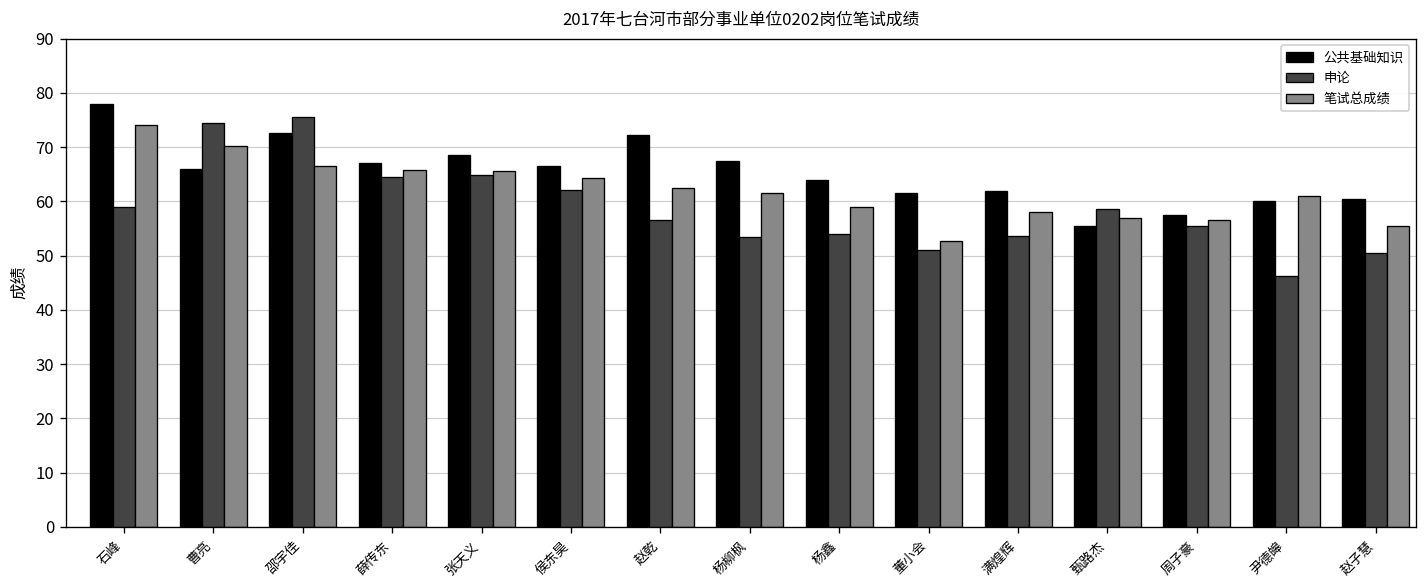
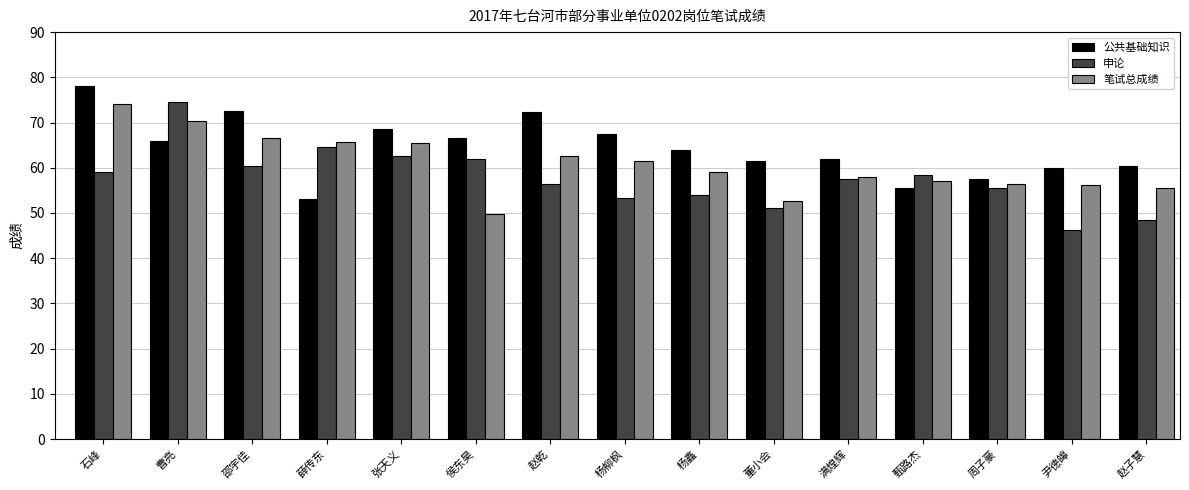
  {
    "公共基础知识": {
      "石峰": 78,
      "曹亮": 66,
      "邵宇佳": 73,
-     "薛传东": 67,
+     "薛传东": 53,
      "张天义": 69,
      "侯东昊": 67,
      "赵乾": 72,
      "杨柳枫": 68,
      "杨鑫": 64,
      "董小会": 62,
      "满煌辉": 62,
      "甄路杰": 56,
      "周子豪": 58,
      "尹德皞": 60,
      "赵子慧": 61
    },
    "申论": {
      "石峰": 59,
      "曹亮": 75,
-     "邵宇佳": 76,
+     "邵宇佳": 61,
      "薛传东": 65,
-     "张天义": 65,
+     "张天义": 63,
      "侯东昊": 62,
      "赵乾": 57,
      "杨柳枫": 53,
      "杨鑫": 54,
      "董小会": 51,
-     "满煌辉": 54,
+     "满煌辉": 58,
      "甄路杰": 59,
      "周子豪": 56,
      "尹德皞": 46,
-     "赵子慧": 51
+     "赵子慧": 48
    },
    "笔试总成绩": {
      "石峰": 74,
      "曹亮": 70,
      "邵宇佳": 67,
      "薛传东": 66,
      "张天义": 66,
-     "侯东昊": 64,
+     "侯东昊": 50,
      "赵乾": 63,
      "杨柳枫": 62,
      "杨鑫": 59,
      "董小会": 53,
      "满煌辉": 58,
      "甄路杰": 57,
      "周子豪": 57,
-     "尹德皞": 61,
+     "尹德皞": 56,
      "赵子慧": 56
    }
  }
